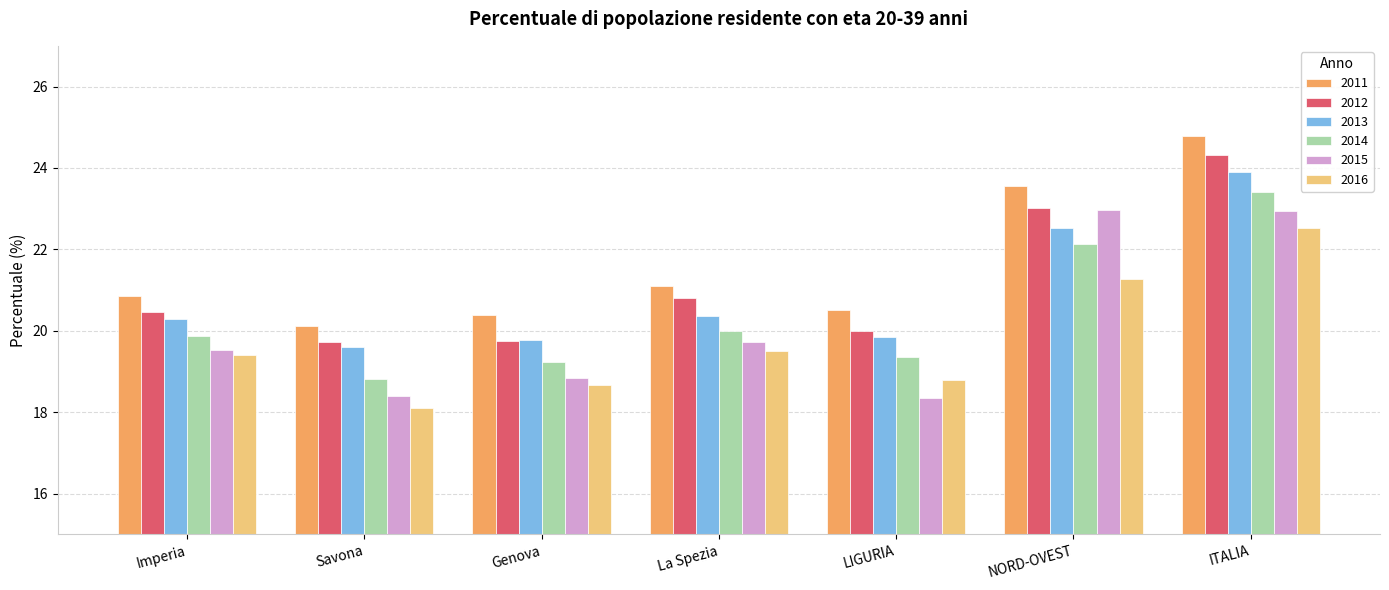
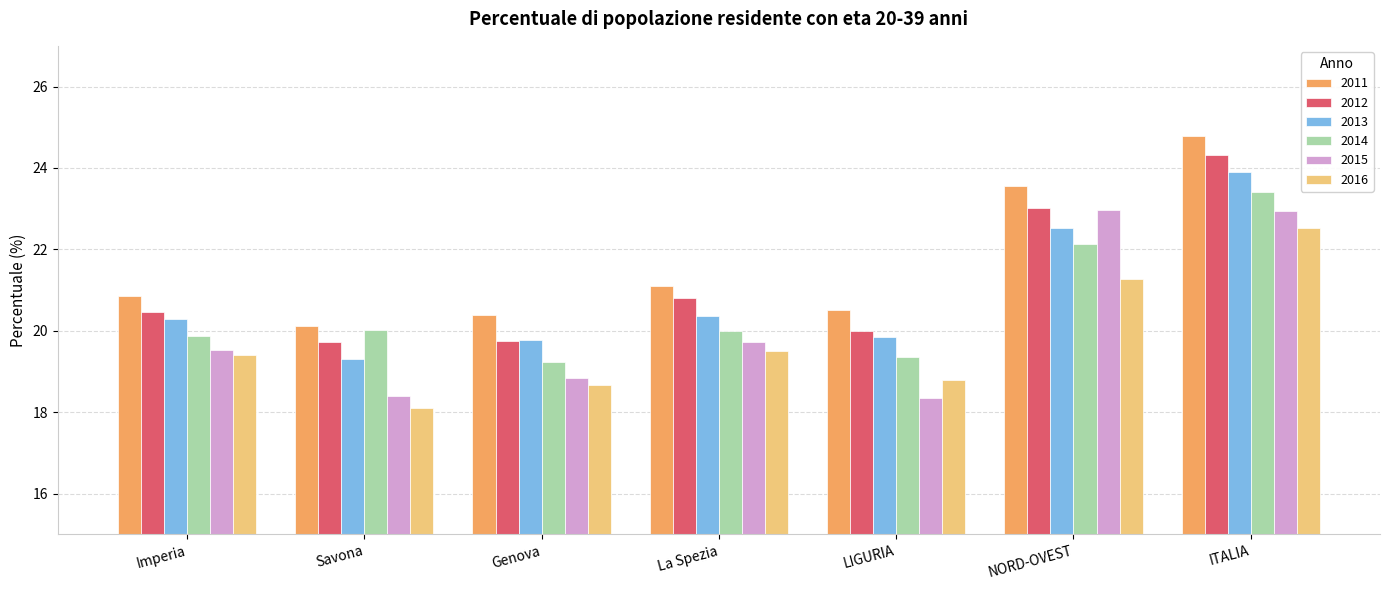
  {
    "2012": {
      "Imperia": 20.5,
      "Savona": 19.7,
      "Genova": 19.8,
      "La Spezia": 20.8,
      "LIGURIA": 20.0,
      "NORD-OVEST": 23.0,
      "ITALIA": 24.3
    },
    "2013": {
      "Imperia": 20.3,
-     "Savona": 19.6,
+     "Savona": 19.3,
      "Genova": 19.8,
      "La Spezia": 20.4,
      "LIGURIA": 19.8,
      "NORD-OVEST": 22.5,
      "ITALIA": 23.9
    },
    "2014": {
      "Imperia": 19.9,
-     "Savona": 18.8,
+     "Savona": 20.0,
      "Genova": 19.2,
      "La Spezia": 20.0,
      "LIGURIA": 19.4,
      "NORD-OVEST": 22.1,
      "ITALIA": 23.4
    },
    "2015": {
      "Imperia": 19.5,
      "Savona": 18.4,
      "Genova": 18.9,
      "La Spezia": 19.7,
      "LIGURIA": 18.4,
      "NORD-OVEST": 23.0,
      "ITALIA": 22.9
    }
  }
